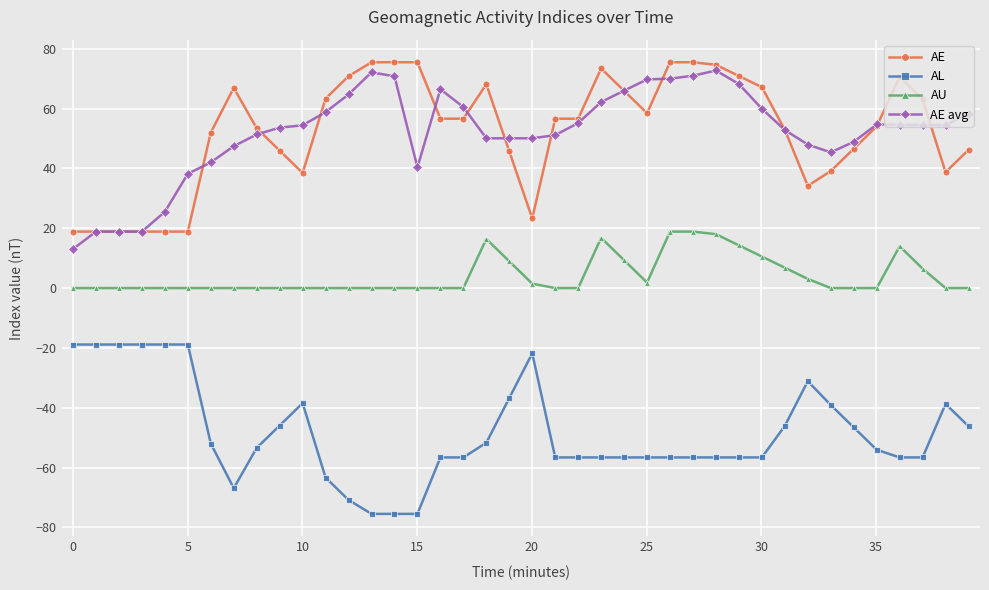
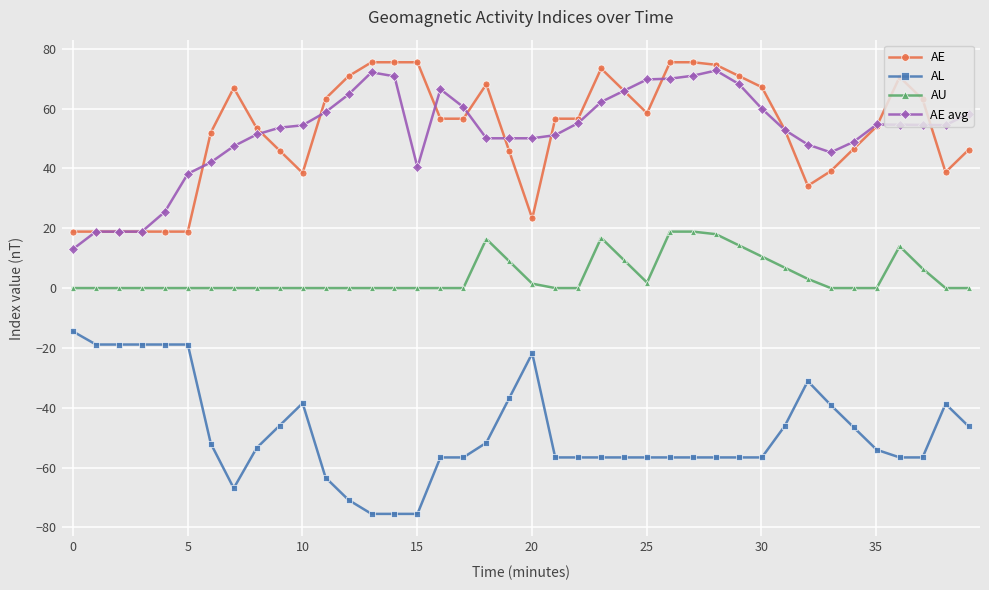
  {
    "AE": {
      "0": 19,
      "5": 19,
      "10": 38,
      "15": 75,
      "20": 23,
      "25": 58
    },
    "AL": {
-     "0": -19,
+     "0": -15,
      "5": -19,
      "10": -38,
      "15": -75,
      "20": -22,
      "25": -57
    },
    "AU": {
      "0": 0,
      "5": 0,
      "10": 0,
      "15": 0,
      "20": 1,
      "25": 2
    },
    "AE avg": {
      "0": 13,
      "5": 38,
      "10": 54,
      "15": 40,
      "20": 50,
      "25": 70
    }
  }
